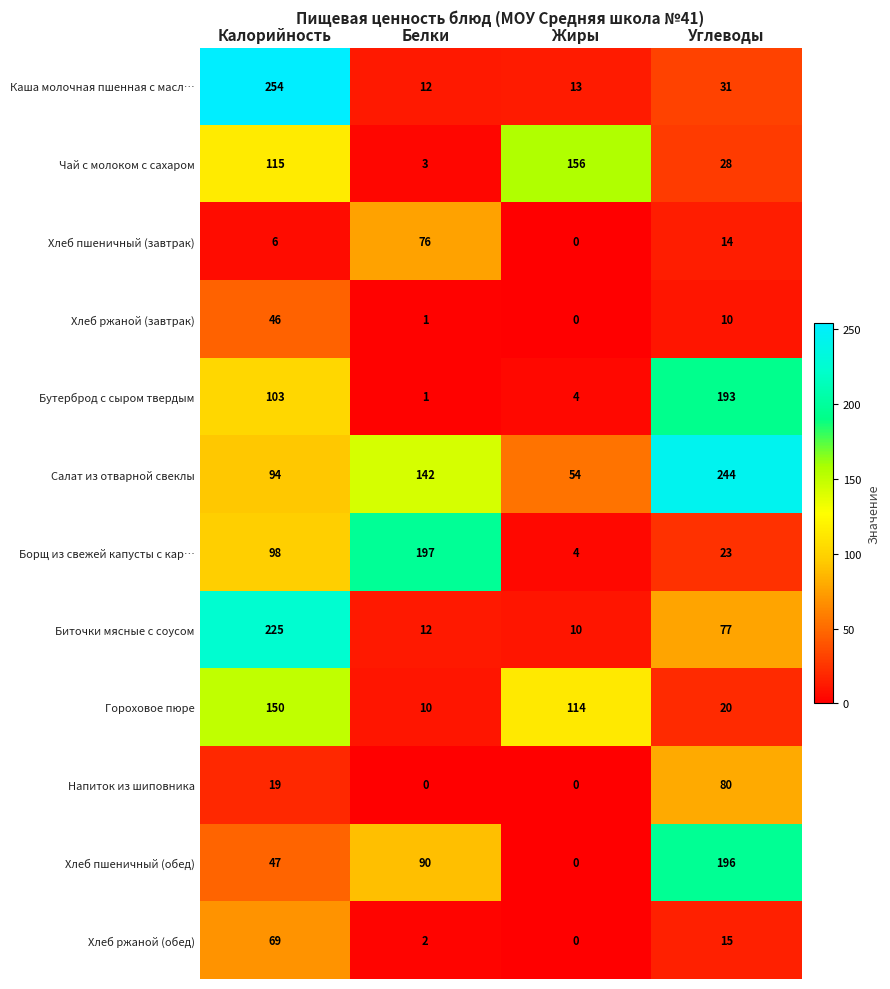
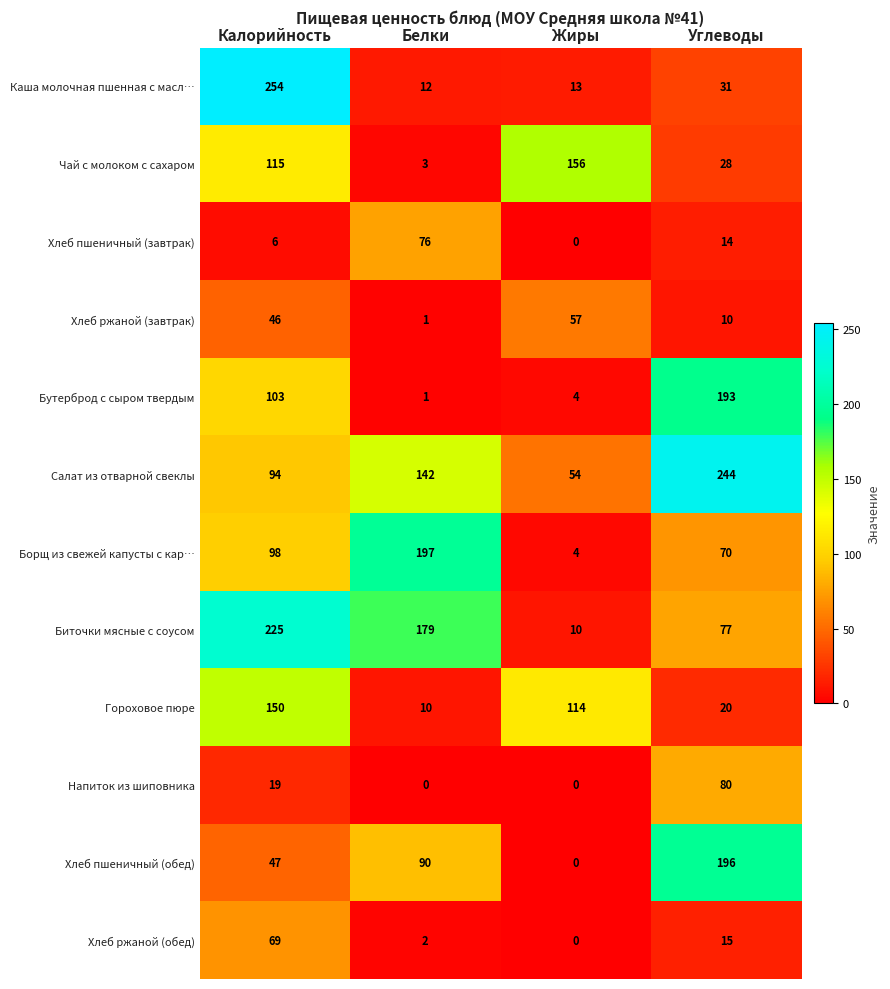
  {
    "Каша молочная пшенная с масл…": {
      "Калорийность": 254,
      "Белки": 12,
      "Жиры": 13,
      "Углеводы": 31
    },
    "Чай с молоком с сахаром": {
      "Калорийность": 115,
      "Белки": 3,
      "Жиры": 156,
      "Углеводы": 28
    },
    "Хлеб пшеничный (завтрак)": {
      "Калорийность": 6,
      "Белки": 76,
      "Жиры": 0,
      "Углеводы": 14
    },
    "Хлеб ржаной (завтрак)": {
      "Калорийность": 46,
      "Белки": 1,
-     "Жиры": 0,
+     "Жиры": 57,
      "Углеводы": 10
    },
    "Бутерброд с сыром твердым": {
      "Калорийность": 103,
      "Белки": 1,
      "Жиры": 4,
      "Углеводы": 193
    },
    "Салат из отварной свеклы": {
      "Калорийность": 94,
      "Белки": 142,
      "Жиры": 54,
      "Углеводы": 244
    },
    "Борщ из свежей капусты с кар…": {
      "Калорийность": 98,
      "Белки": 197,
      "Жиры": 4,
-     "Углеводы": 23
+     "Углеводы": 70
    },
    "Биточки мясные с соусом": {
      "Калорийность": 225,
-     "Белки": 12,
+     "Белки": 179,
      "Жиры": 10,
      "Углеводы": 77
    },
    "Гороховое пюре": {
      "Калорийность": 150,
      "Белки": 10,
      "Жиры": 114,
      "Углеводы": 20
    },
    "Напиток из шиповника": {
      "Калорийность": 19,
      "Белки": 0,
      "Жиры": 0,
      "Углеводы": 80
    },
    "Хлеб пшеничный (обед)": {
      "Калорийность": 47,
      "Белки": 90,
      "Жиры": 0,
      "Углеводы": 196
    },
    "Хлеб ржаной (обед)": {
      "Калорийность": 69,
      "Белки": 2,
      "Жиры": 0,
      "Углеводы": 15
    }
  }
